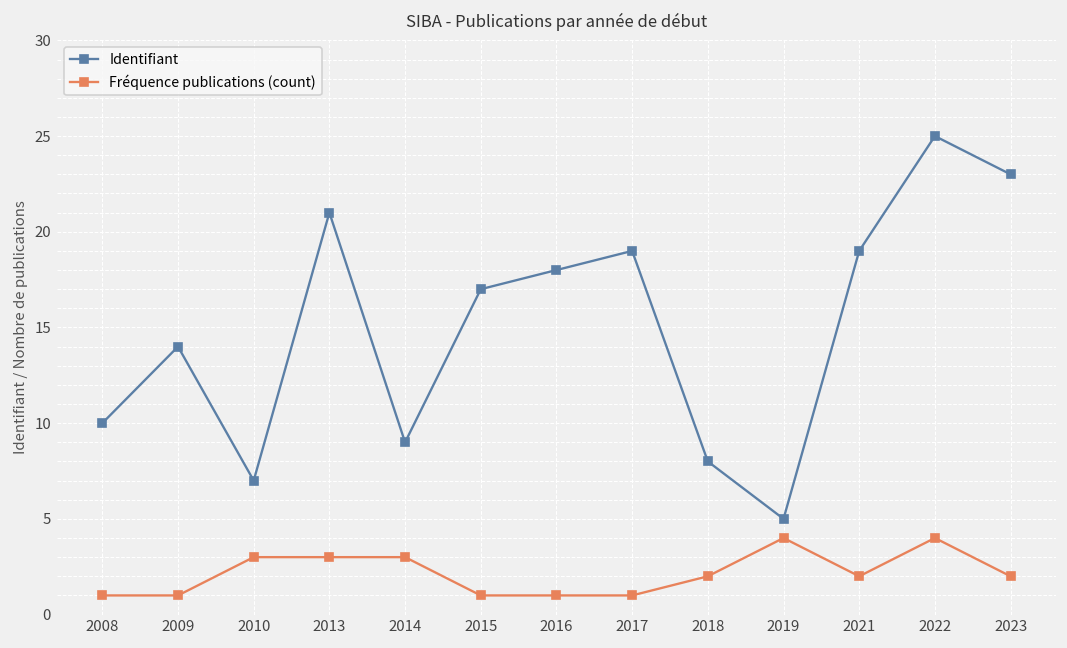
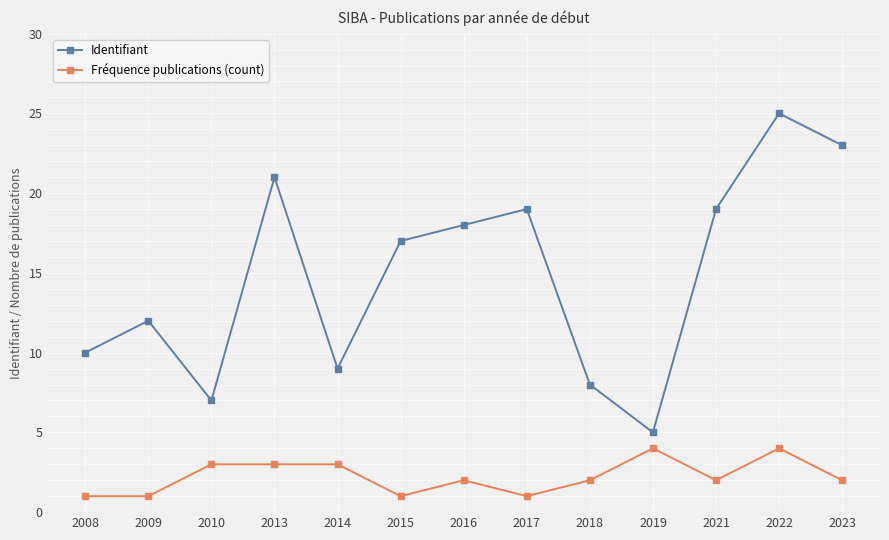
  {
    "Identifiant": {
      "2008": 10,
-     "2009": 14,
+     "2009": 12,
      "2010": 7,
      "2013": 21,
      "2014": 9,
      "2015": 17,
      "2016": 18,
      "2017": 19,
      "2018": 8,
      "2019": 5,
      "2021": 19,
      "2022": 25,
      "2023": 23
    },
    "Fréquence publications (count)": {
      "2008": 1,
      "2009": 1,
      "2010": 3,
      "2013": 3,
      "2014": 3,
      "2015": 1,
-     "2016": 1,
+     "2016": 2,
      "2017": 1,
      "2018": 2,
      "2019": 4,
      "2021": 2,
      "2022": 4,
      "2023": 2
    }
  }
